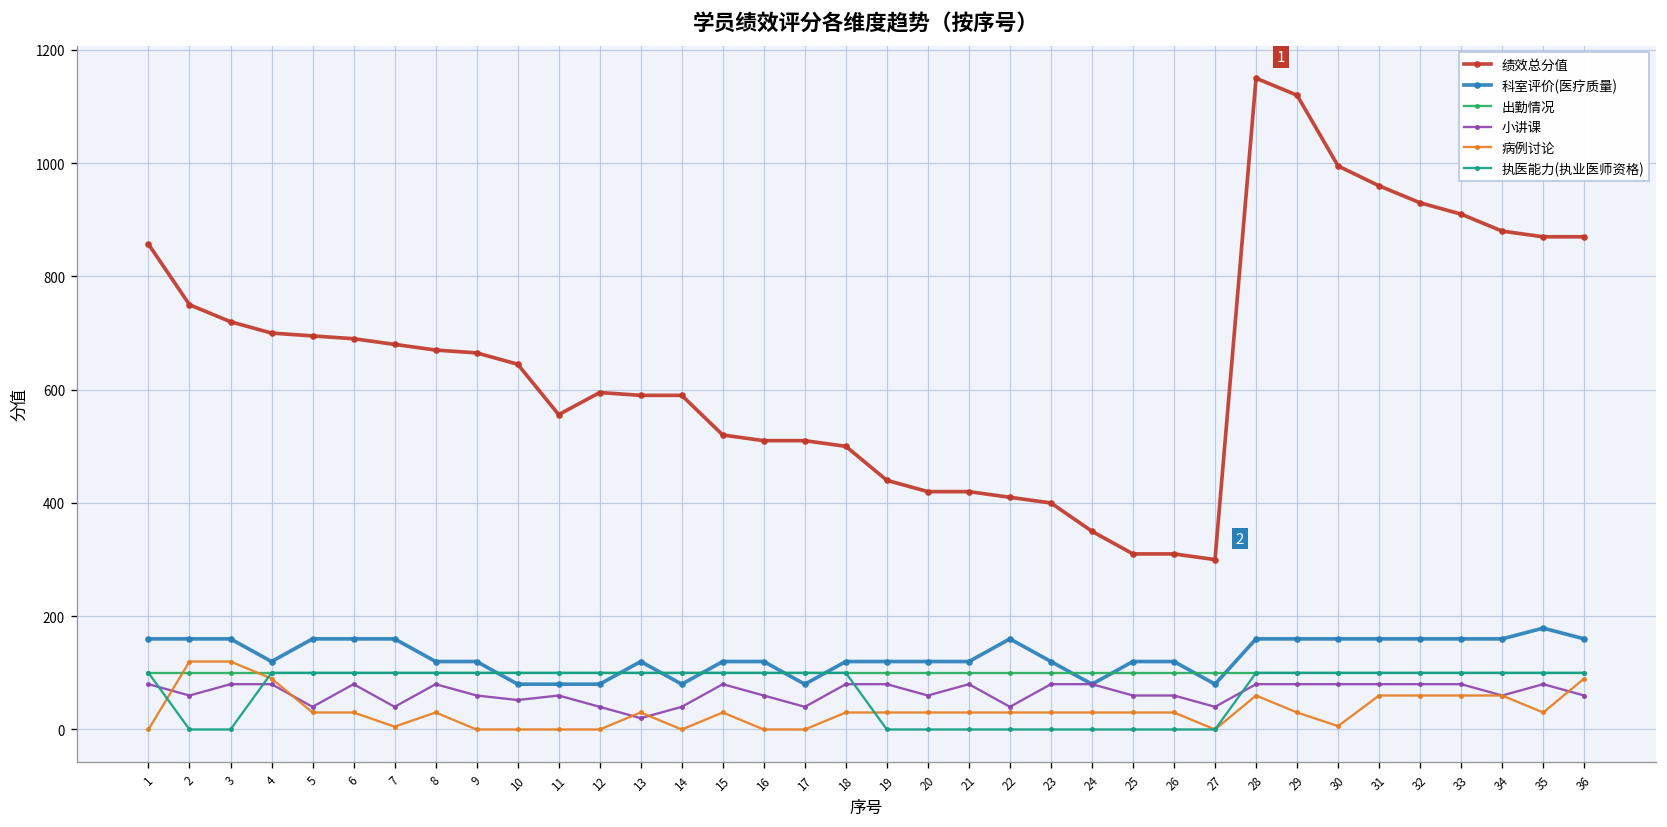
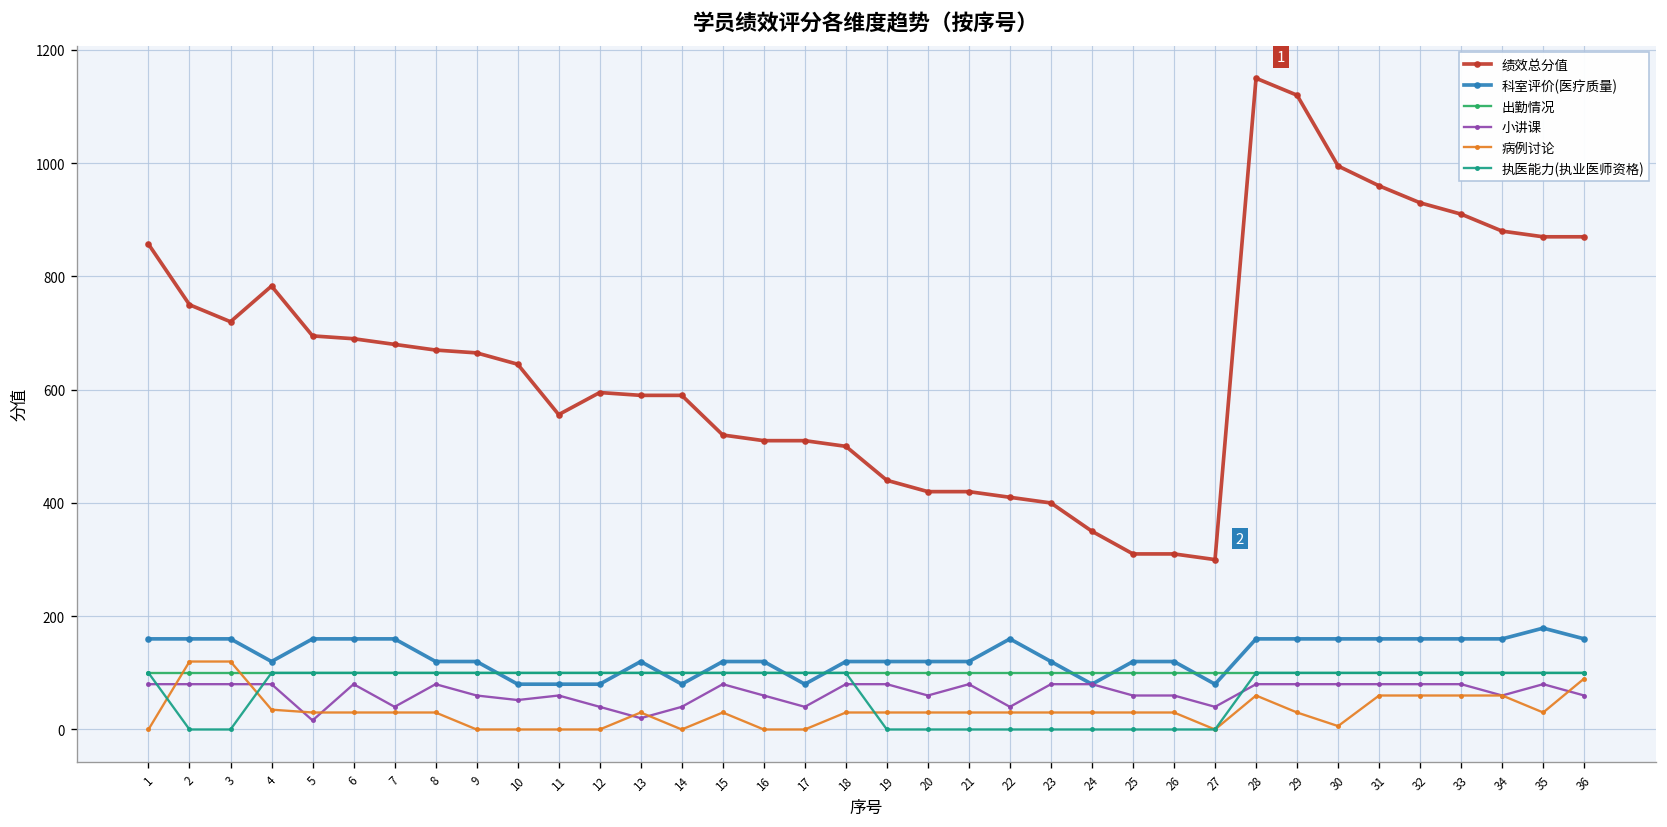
  {
    "绩效总分值": {
      "1": 860,
      "2": 750,
      "3": 720,
-     "4": 700,
+     "4": 780,
      "5": 700,
      "6": 690,
      "7": 680,
      "8": 670,
      "9": 670,
      "10": 650,
      "11": 560,
      "12": 600,
      "13": 590,
      "14": 590,
      "15": 520,
      "16": 510,
      "17": 510,
      "18": 500,
      "19": 440,
      "20": 420,
      "21": 420,
      "22": 410,
      "23": 400,
      "24": 350,
      "25": 310,
      "26": 310,
      "29": 1120,
      "30": 1000,
      "31": 960,
      "32": 930,
      "33": 910,
      "34": 880,
      "35": 870,
      "36": 870
    },
    "科室评价(医疗质量)": {
      "1": 160,
      "2": 160,
      "3": 160,
      "4": 120,
      "5": 160,
      "6": 160,
      "7": 160,
      "8": 120,
      "9": 120,
      "10": 80,
      "11": 80,
      "12": 80,
      "13": 120,
      "14": 80,
      "15": 120,
      "16": 120,
      "17": 80,
      "18": 120,
      "19": 120,
      "20": 120,
      "21": 120,
      "22": 160,
      "23": 120,
      "25": 120,
      "26": 120,
      "27": 80,
      "28": 160,
      "29": 160,
      "30": 160,
      "31": 160,
      "32": 160,
      "33": 160,
      "34": 160,
      "35": 180,
      "36": 160
    },
    "小讲课": {
      "1": 80,
-     "2": 60,
+     "2": 80,
      "3": 80,
      "4": 80,
-     "5": 40,
+     "5": 20,
      "6": 80,
      "7": 40,
      "8": 80,
      "9": 60,
      "10": 50,
      "11": 60,
      "12": 40,
      "13": 20,
      "14": 40,
      "15": 80,
      "16": 60,
      "17": 40,
      "18": 80,
      "19": 80,
      "20": 60,
      "21": 80,
      "22": 40,
      "23": 80,
      "25": 60,
      "26": 60,
      "27": 40,
      "28": 80,
      "29": 80,
      "30": 80,
      "31": 80,
      "32": 80,
      "33": 80,
      "35": 80,
      "36": 60
    },
    "病例讨论": {
      "1": 0,
      "2": 120,
      "3": 120,
-     "4": 90,
+     "4": 40,
      "5": 30,
      "6": 30,
-     "7": 10,
+     "7": 30,
      "8": 30,
      "9": 0,
      "10": 0,
      "11": 0,
      "12": 0,
      "13": 30,
      "14": 0,
      "15": 30,
      "16": 0,
      "17": 0,
      "18": 30,
      "19": 30,
      "20": 30,
      "21": 30,
      "22": 30,
      "23": 30,
      "24": 30,
      "25": 30,
      "26": 30,
      "28": 60,
      "29": 30,
      "30": 10,
      "31": 60,
      "32": 60,
      "33": 60,
      "35": 30,
      "36": 90
    }
  }
